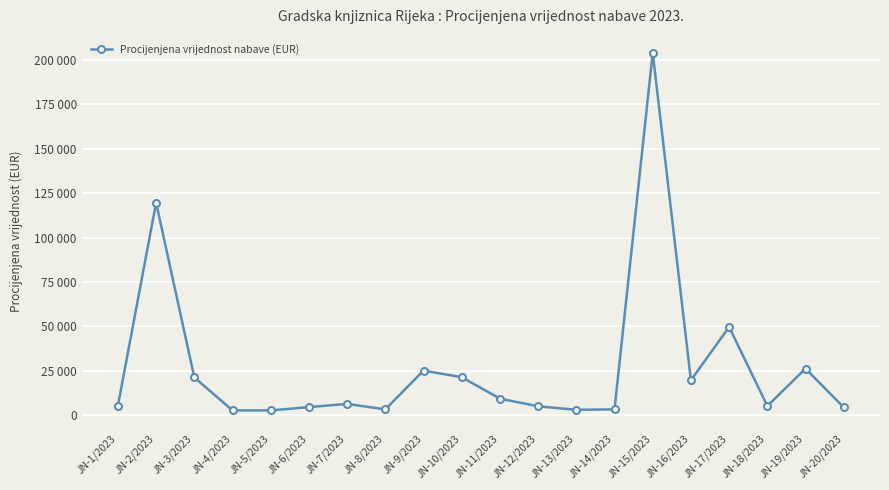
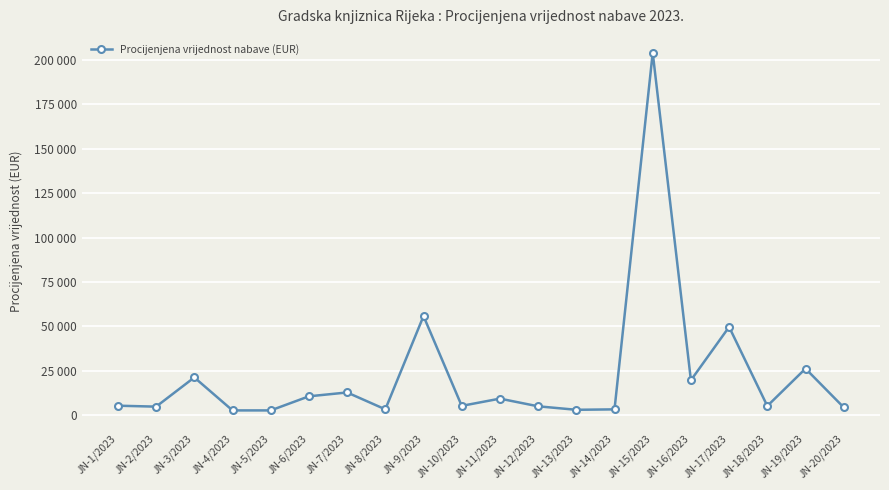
  {
    "JN-1/2023": 5000,
-   "JN-2/2023": 120000,
+   "JN-2/2023": 5000,
    "JN-3/2023": 21000,
    "JN-4/2023": 3000,
    "JN-5/2023": 3000,
-   "JN-6/2023": 5000,
-   "JN-7/2023": 6000,
+   "JN-6/2023": 11000,
+   "JN-7/2023": 13000,
    "JN-8/2023": 3000,
-   "JN-9/2023": 25000,
-   "JN-10/2023": 21000,
+   "JN-9/2023": 56000,
+   "JN-10/2023": 5000,
    "JN-11/2023": 9000,
    "JN-12/2023": 5000,
    "JN-13/2023": 3000,
    "JN-14/2023": 3000,
    "JN-15/2023": 204000,
    "JN-16/2023": 20000,
    "JN-17/2023": 50000,
    "JN-18/2023": 5000,
    "JN-19/2023": 26000,
    "JN-20/2023": 4000
  }
